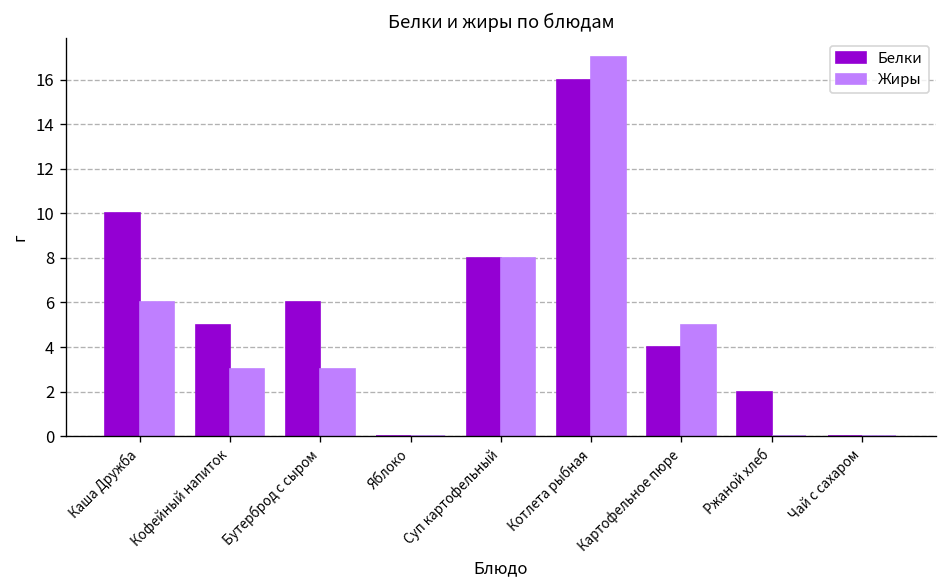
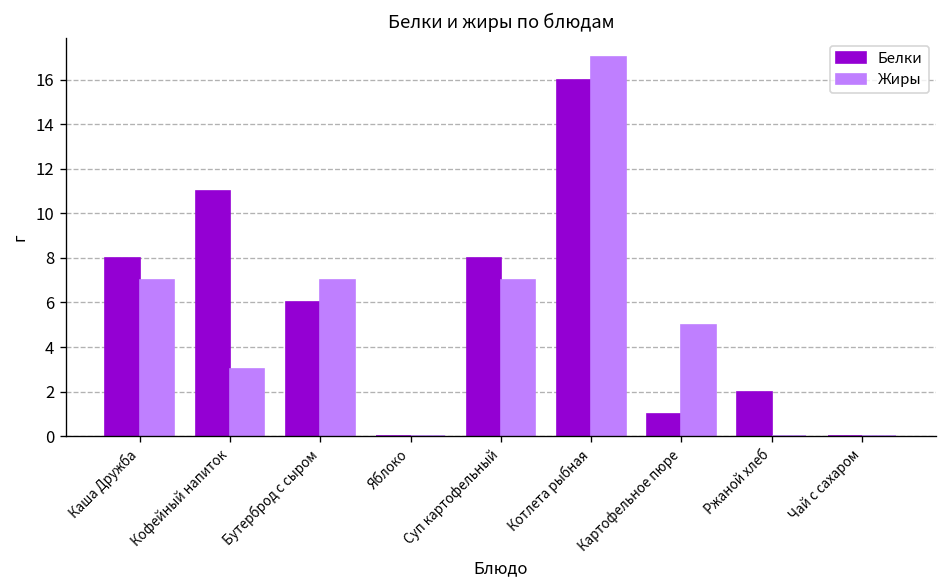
  {
    "Белки": {
-     "Каша Дружба": 10,
-     "Кофейный напиток": 5,
+     "Каша Дружба": 8,
+     "Кофейный напиток": 11,
      "Бутерброд с сыром": 6,
      "Яблоко": 0,
      "Суп картофельный": 8,
      "Котлета рыбная": 16,
-     "Картофельное пюре": 4,
+     "Картофельное пюре": 1,
      "Ржаной хлеб": 2,
      "Чай с сахаром": 0
    },
    "Жиры": {
-     "Каша Дружба": 6,
+     "Каша Дружба": 7,
      "Кофейный напиток": 3,
-     "Бутерброд с сыром": 3,
+     "Бутерброд с сыром": 7,
      "Яблоко": 0,
-     "Суп картофельный": 8,
+     "Суп картофельный": 7,
      "Котлета рыбная": 17,
      "Картофельное пюре": 5,
      "Ржаной хлеб": 0,
      "Чай с сахаром": 0
    }
  }
